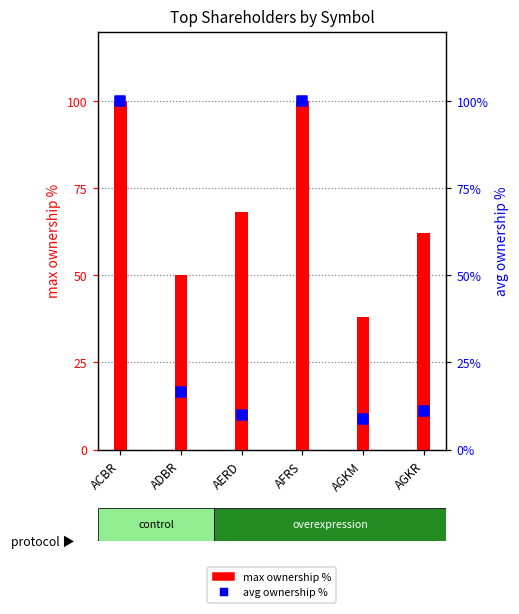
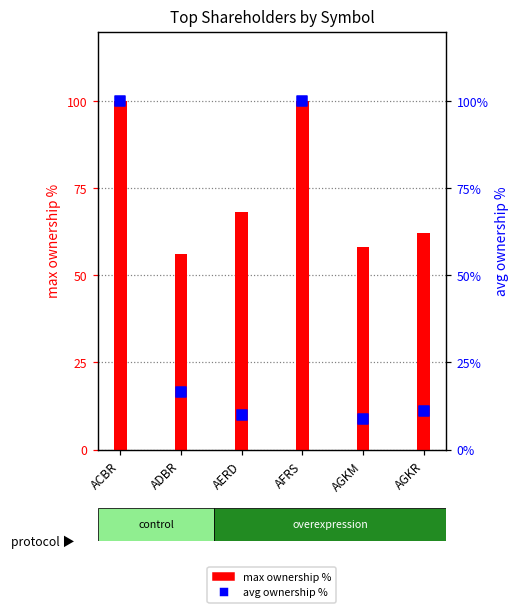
  {
    "max ownership %": {
      "ACBR": 100,
-     "ADBR": 50,
+     "ADBR": 56,
      "AERD": 68,
      "AFRS": 100,
-     "AGKM": 38,
+     "AGKM": 58,
      "AGKR": 62
    }
  }
